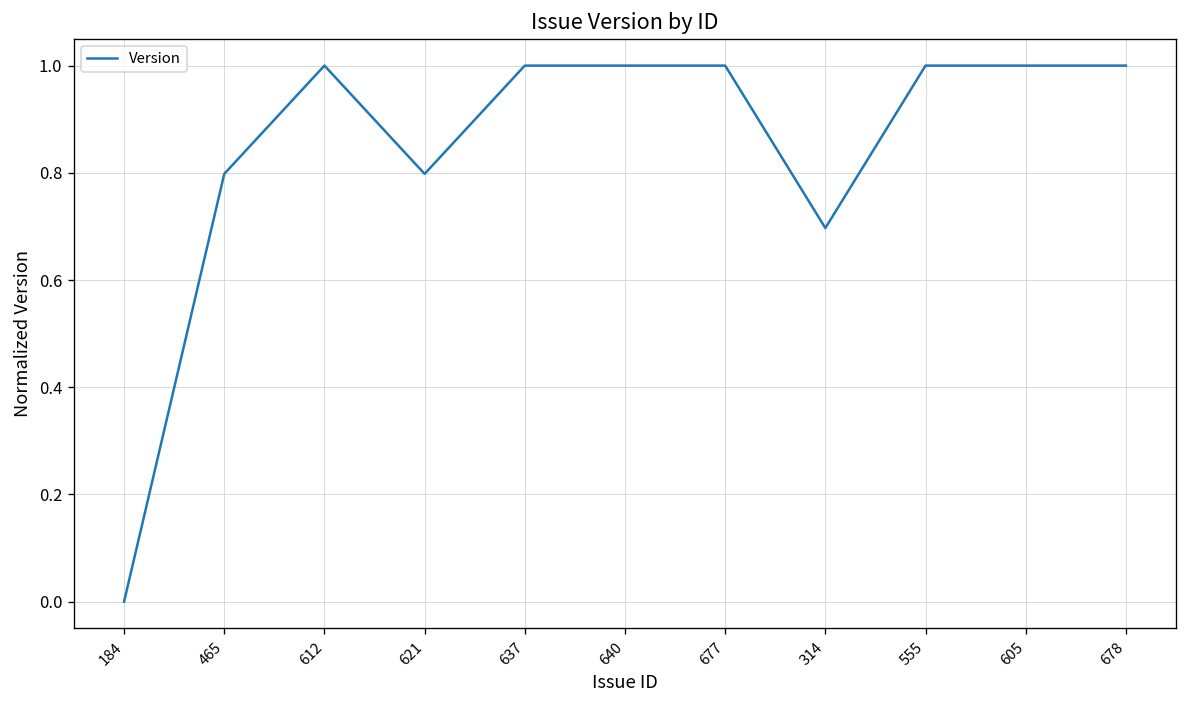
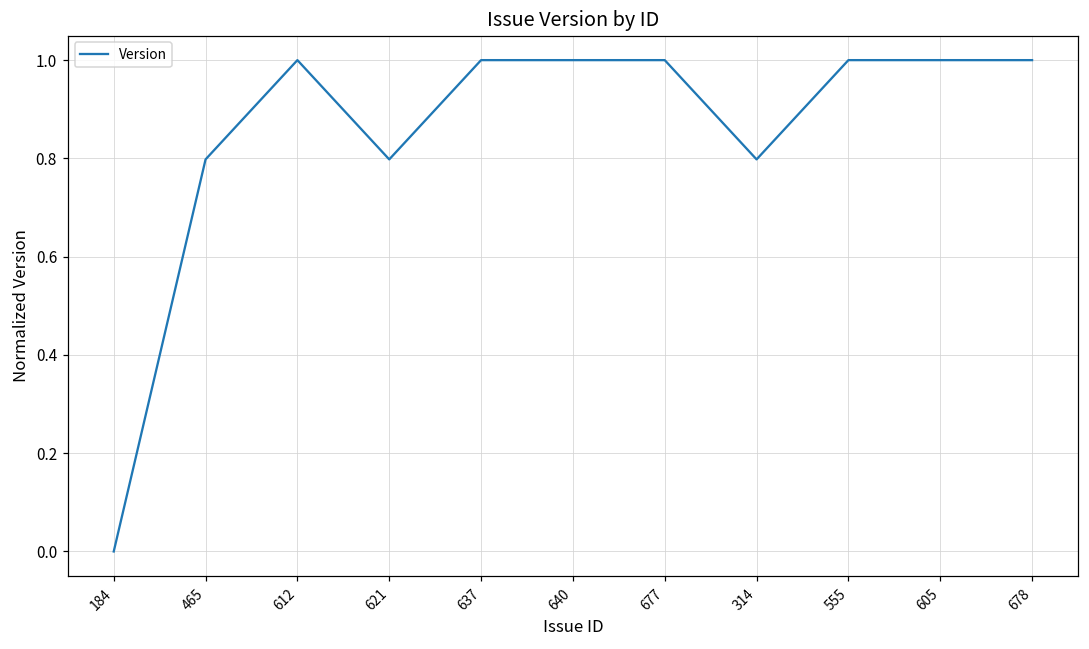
  {
    "184": 0.00,
    "465": 0.80,
    "612": 1.00,
    "621": 0.80,
    "637": 1.00,
    "640": 1.00,
    "677": 1.00,
-   "314": 0.70,
+   "314": 0.80,
    "555": 1.00,
    "605": 1.00,
    "678": 1.00
  }
